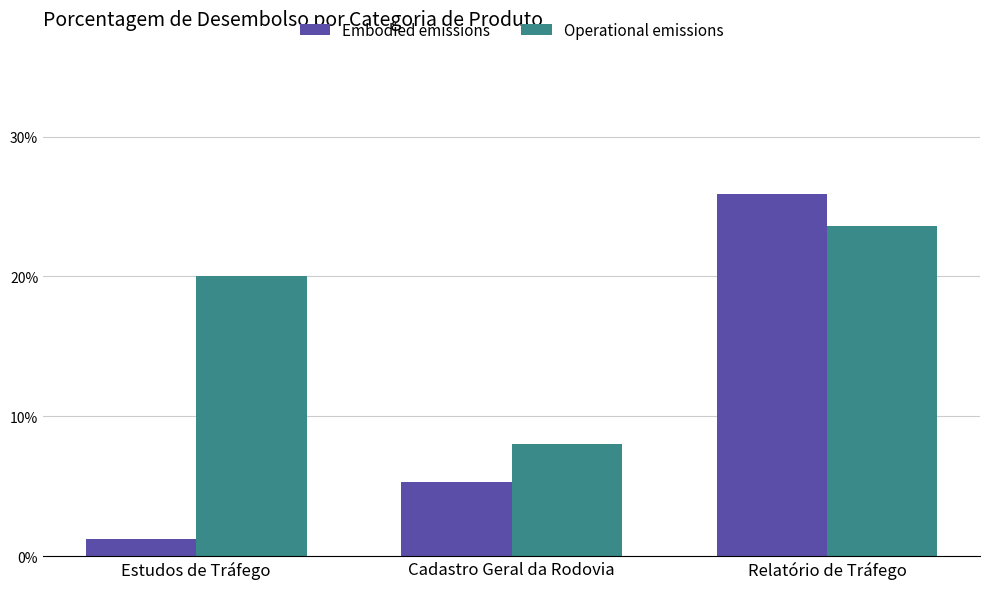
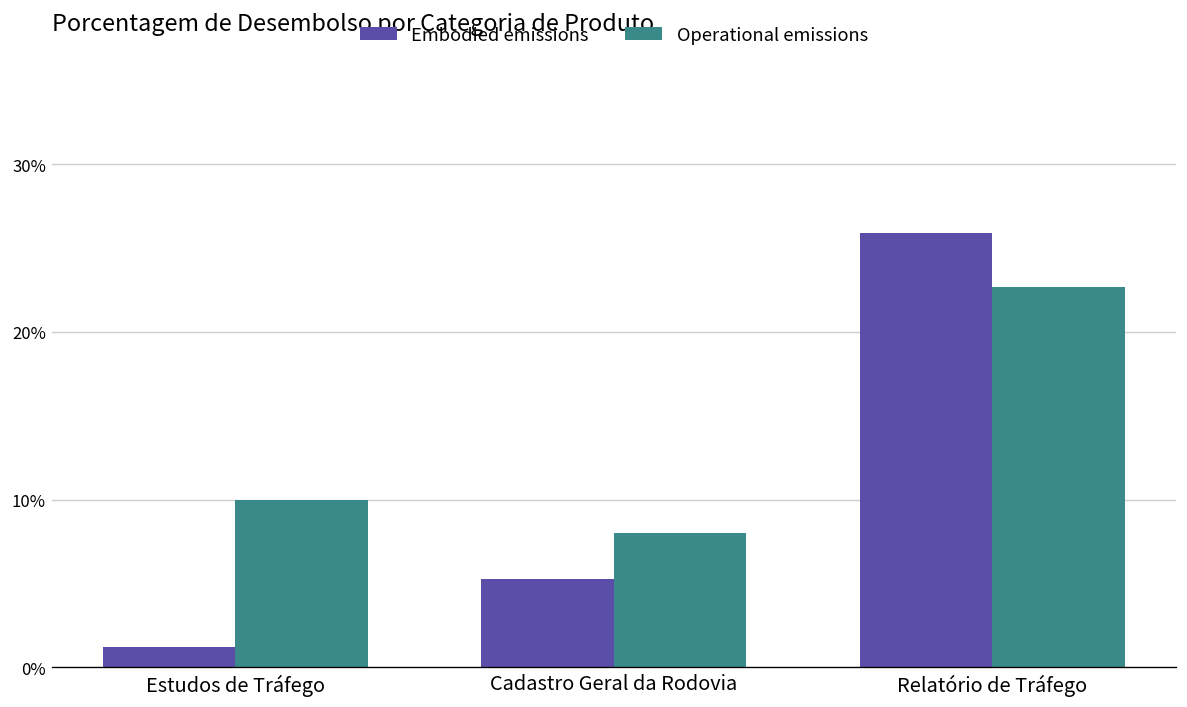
  {
    "Embodied emissions": {
      "Estudos de Tráfego": "1.2%",
      "Cadastro Geral da Rodovia": "5.3%",
      "Relatório de Tráfego": "25.9%"
    },
    "Operational emissions": {
-     "Estudos de Tráfego": "20.0%",
+     "Estudos de Tráfego": "10.0%",
      "Cadastro Geral da Rodovia": "8.0%",
-     "Relatório de Tráfego": "23.6%"
+     "Relatório de Tráfego": "22.7%"
    }
  }
